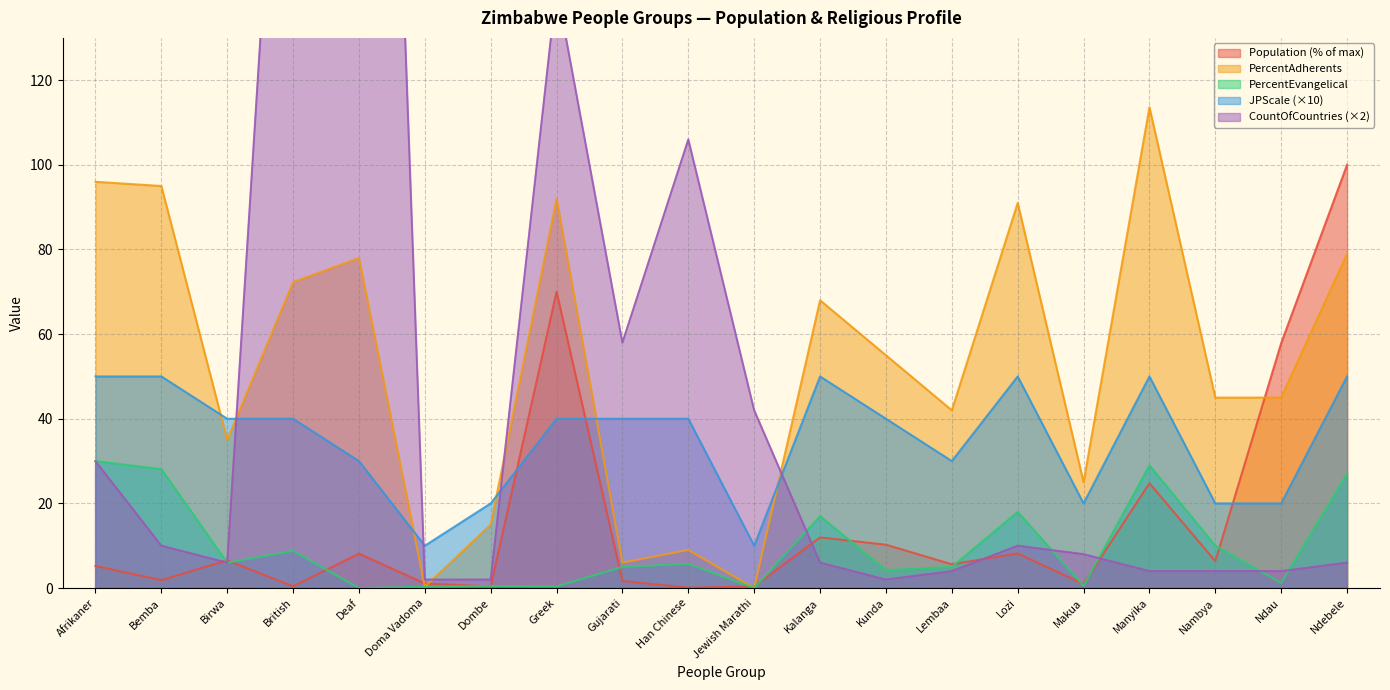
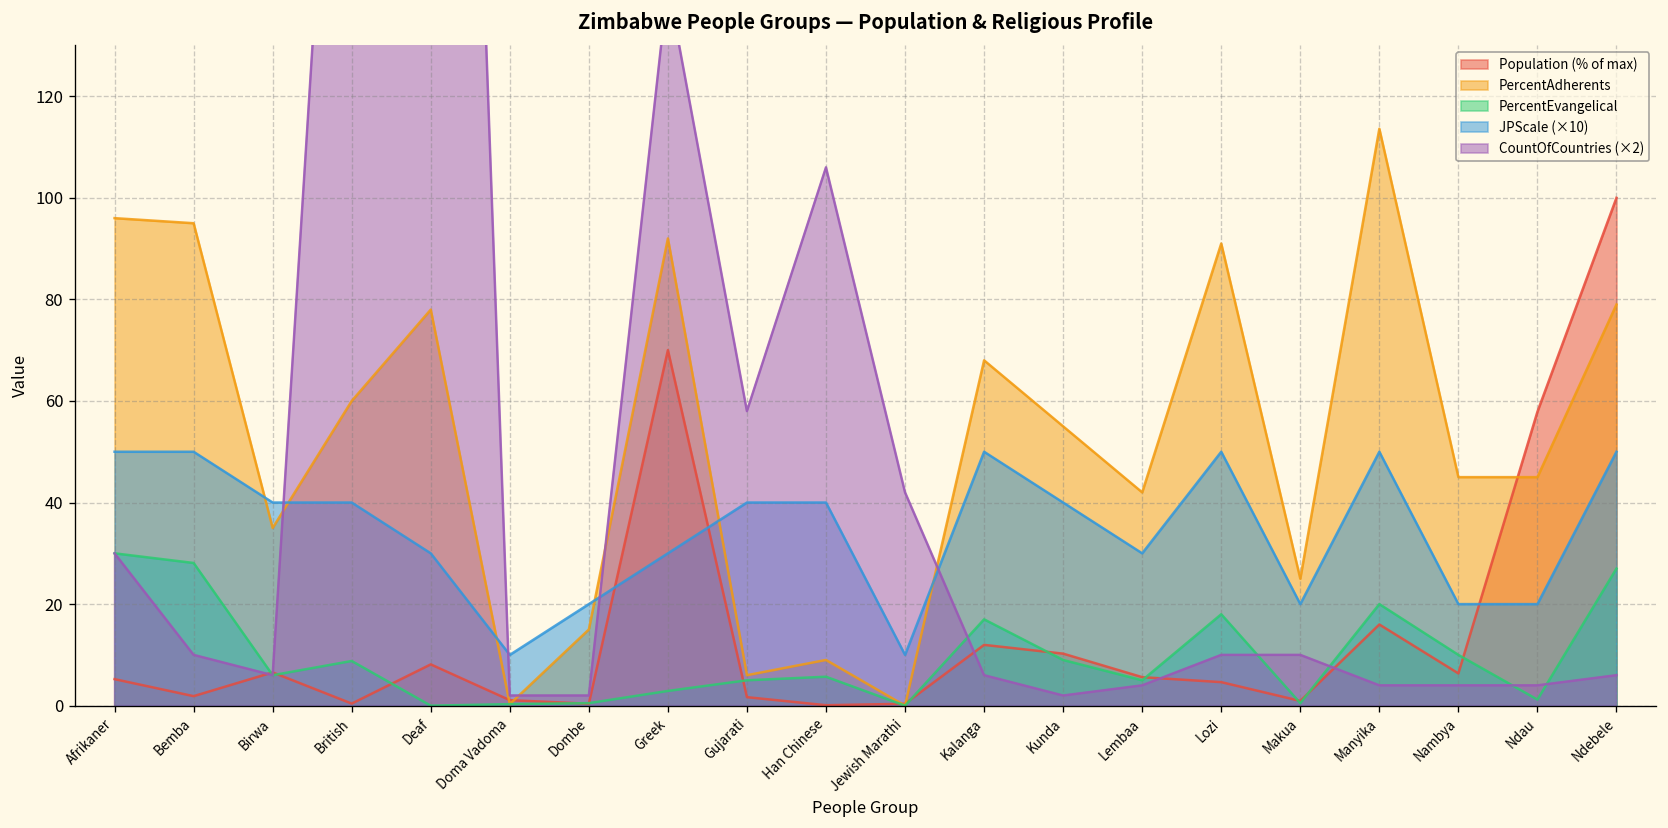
  {
    "Population (% of max)": {
      "Afrikaner": 5,
      "Bemba": 2,
      "British": 0,
      "Deaf": 8,
      "Doma Vadoma": 1,
      "Greek": 70,
      "Gujarati": 2,
      "Han Chinese": 0,
      "Kalanga": 12,
      "Kunda": 10,
      "Lembaa": 6,
-     "Lozi": 8,
-     "Manyika": 25,
+     "Lozi": 5,
+     "Manyika": 16,
      "Nambya": 6,
      "Ndau": 58,
      "Ndebele": 100
    },
    "PercentAdherents": {
      "Afrikaner": 96,
      "Bemba": 95,
      "Birwa": 35,
-     "British": 72,
+     "British": 60,
      "Deaf": 78,
      "Dombe": 15,
      "Greek": 92,
      "Gujarati": 6,
      "Han Chinese": 9,
      "Kalanga": 68,
      "Kunda": 55,
      "Lembaa": 42,
      "Lozi": 91,
      "Makua": 25,
      "Manyika": 114,
      "Nambya": 45,
      "Ndau": 45,
      "Ndebele": 79
    },
    "PercentEvangelical": {
      "Bemba": 28,
      "British": 9,
      "Deaf": 0,
-     "Greek": 0,
+     "Greek": 3,
      "Gujarati": 5,
      "Han Chinese": 6,
      "Kalanga": 17,
-     "Kunda": 4,
+     "Kunda": 9,
      "Lembaa": 5,
      "Lozi": 18,
-     "Manyika": 29,
+     "Manyika": 20,
      "Nambya": 10,
      "Ndau": 1,
      "Ndebele": 27
    },
    "JPScale (×10)": {
      "Afrikaner": 50,
      "Bemba": 50,
      "Birwa": 40,
      "British": 40,
      "Deaf": 30,
      "Doma Vadoma": 10,
      "Dombe": 20,
-     "Greek": 40,
+     "Greek": 30,
      "Gujarati": 40,
      "Han Chinese": 40,
      "Jewish Marathi": 10,
      "Kalanga": 50,
      "Kunda": 40,
      "Lembaa": 30,
      "Lozi": 50,
      "Makua": 20,
      "Manyika": 50,
      "Nambya": 20,
      "Ndau": 20,
      "Ndebele": 50
    },
    "CountOfCountries (×2)": {
      "Bemba": 10,
      "Doma Vadoma": 2,
      "Dombe": 2,
      "Gujarati": 58,
      "Han Chinese": 106,
      "Jewish Marathi": 42,
      "Kalanga": 6,
      "Kunda": 2,
      "Lembaa": 4,
      "Lozi": 10,
-     "Makua": 8,
+     "Makua": 10,
      "Manyika": 4,
      "Nambya": 4,
      "Ndau": 4,
      "Ndebele": 6
    }
  }
